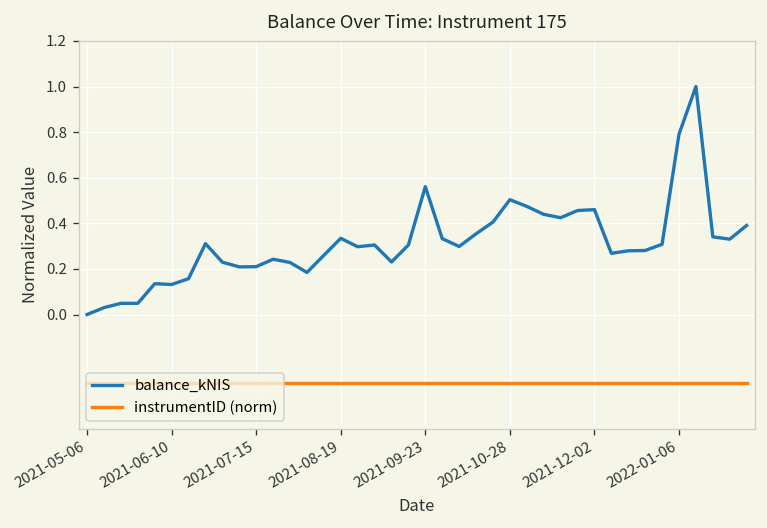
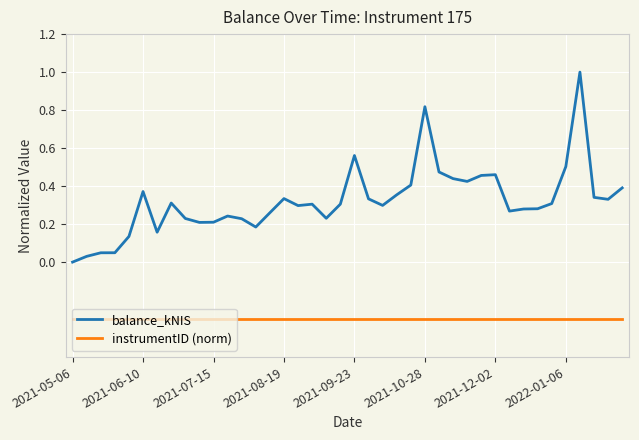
  {
    "balance_kNIS": {
      "2021-05-06": 0.00,
-     "2021-06-10": 0.13,
+     "2021-06-10": 0.37,
      "2021-07-15": 0.21,
      "2021-08-19": 0.33,
      "2021-09-23": 0.56,
-     "2021-10-28": 0.50,
+     "2021-10-28": 0.82,
      "2021-12-02": 0.46,
-     "2022-01-06": 0.79
+     "2022-01-06": 0.50
    },
    "instrumentID (norm)": {
      "2021-08-19": -0.30,
      "2021-09-23": -0.30,
      "2021-10-28": -0.30,
      "2021-12-02": -0.30,
      "2022-01-06": -0.30
    }
  }
